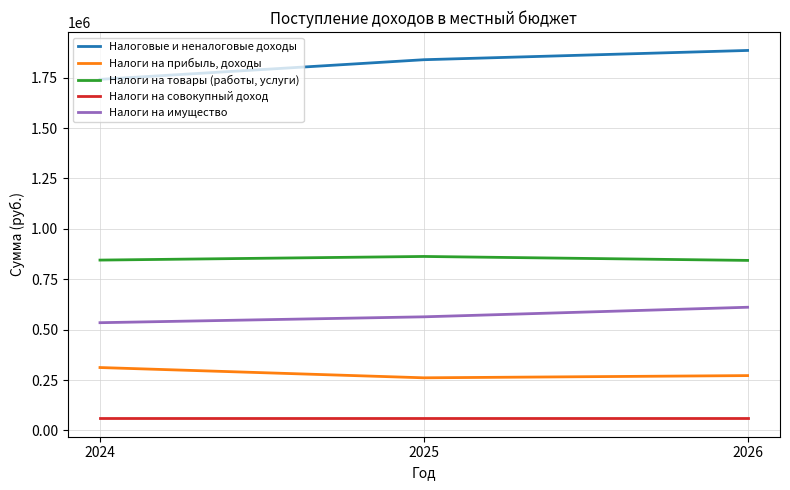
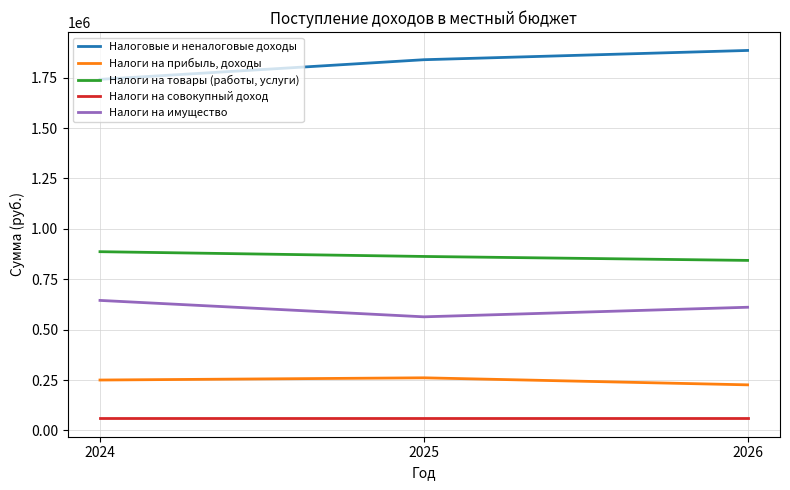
  {
    "Налоговые и неналоговые доходы": {
      "2025": 1840000,
      "2026": 1890000
    },
    "Налоги на прибыль, доходы": {
-     "2024": 310000,
+     "2024": 250000,
      "2025": 260000,
-     "2026": 270000
+     "2026": 230000
    },
    "Налоги на товары (работы, услуги)": {
-     "2024": 850000,
+     "2024": 890000,
      "2025": 860000,
      "2026": 840000
    },
    "Налоги на совокупный доход": {
      "2024": 60000,
      "2025": 60000,
      "2026": 60000
    },
    "Налоги на имущество": {
-     "2024": 530000,
+     "2024": 650000,
      "2025": 560000,
      "2026": 610000
    }
  }
